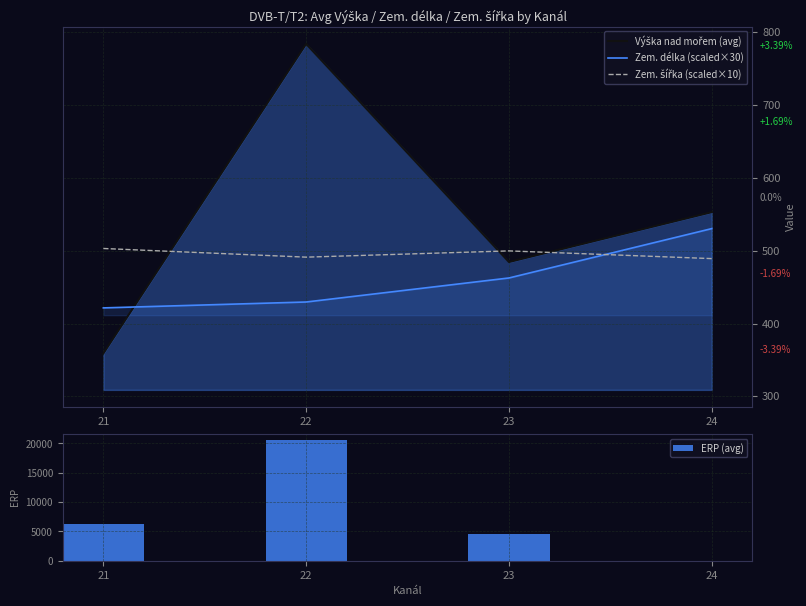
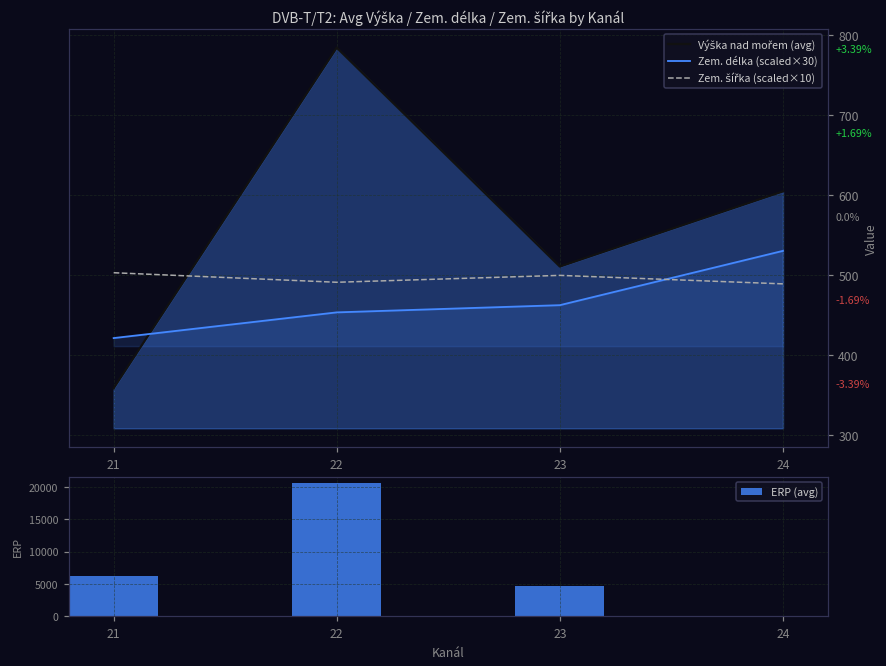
  {
    "DVB-T/T2: Avg Výška / Zem. délka / Zem. šířka by Kanál": {
      "Výška nad mořem (avg)": {
        "21": 360,
        "22": 780,
-       "23": 480,
-       "24": 550
+       "23": 510,
+       "24": 600
      },
      "Zem. délka (scaled×30)": {
        "21": 420,
-       "22": 430,
+       "22": 450,
        "23": 460,
        "24": 530
      },
      "Zem. šířka (scaled×10)": {
        "21": 500,
        "22": 490,
        "23": 500,
        "24": 490
      }
    }
  }
